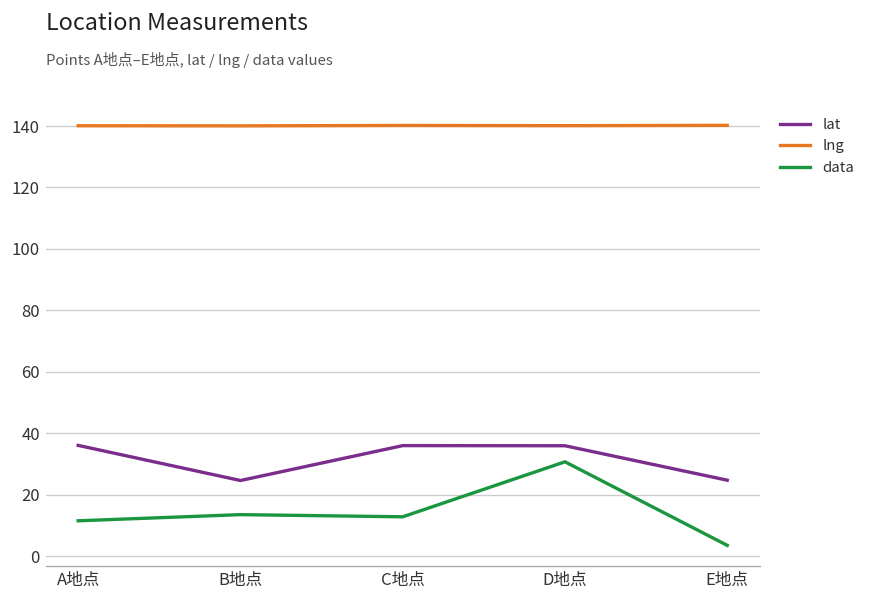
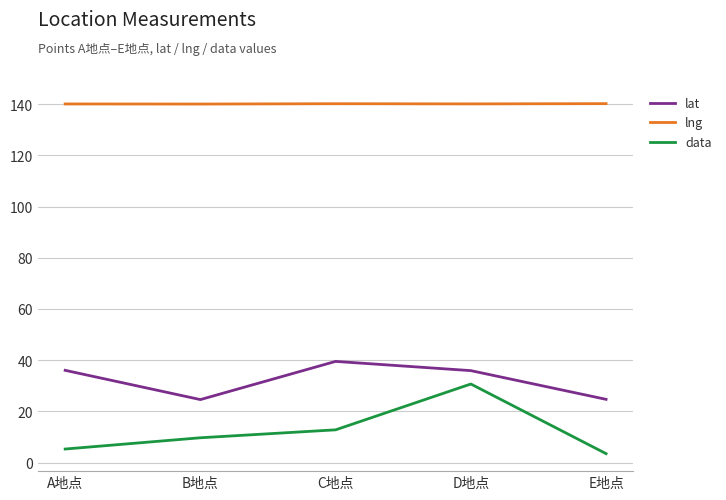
  {
    "lat": {
      "A地点": 36,
      "B地点": 25,
-     "C地点": 36,
+     "C地点": 40,
      "D地点": 36,
      "E地点": 25
    },
    "lng": {
      "A地点": 140,
      "B地点": 140,
      "C地点": 140,
      "D地点": 140,
      "E地点": 140
    },
    "data": {
-     "A地点": 12,
-     "B地点": 14,
+     "A地点": 5,
+     "B地点": 10,
      "C地点": 13,
      "D地点": 31,
      "E地点": 4
    }
  }
